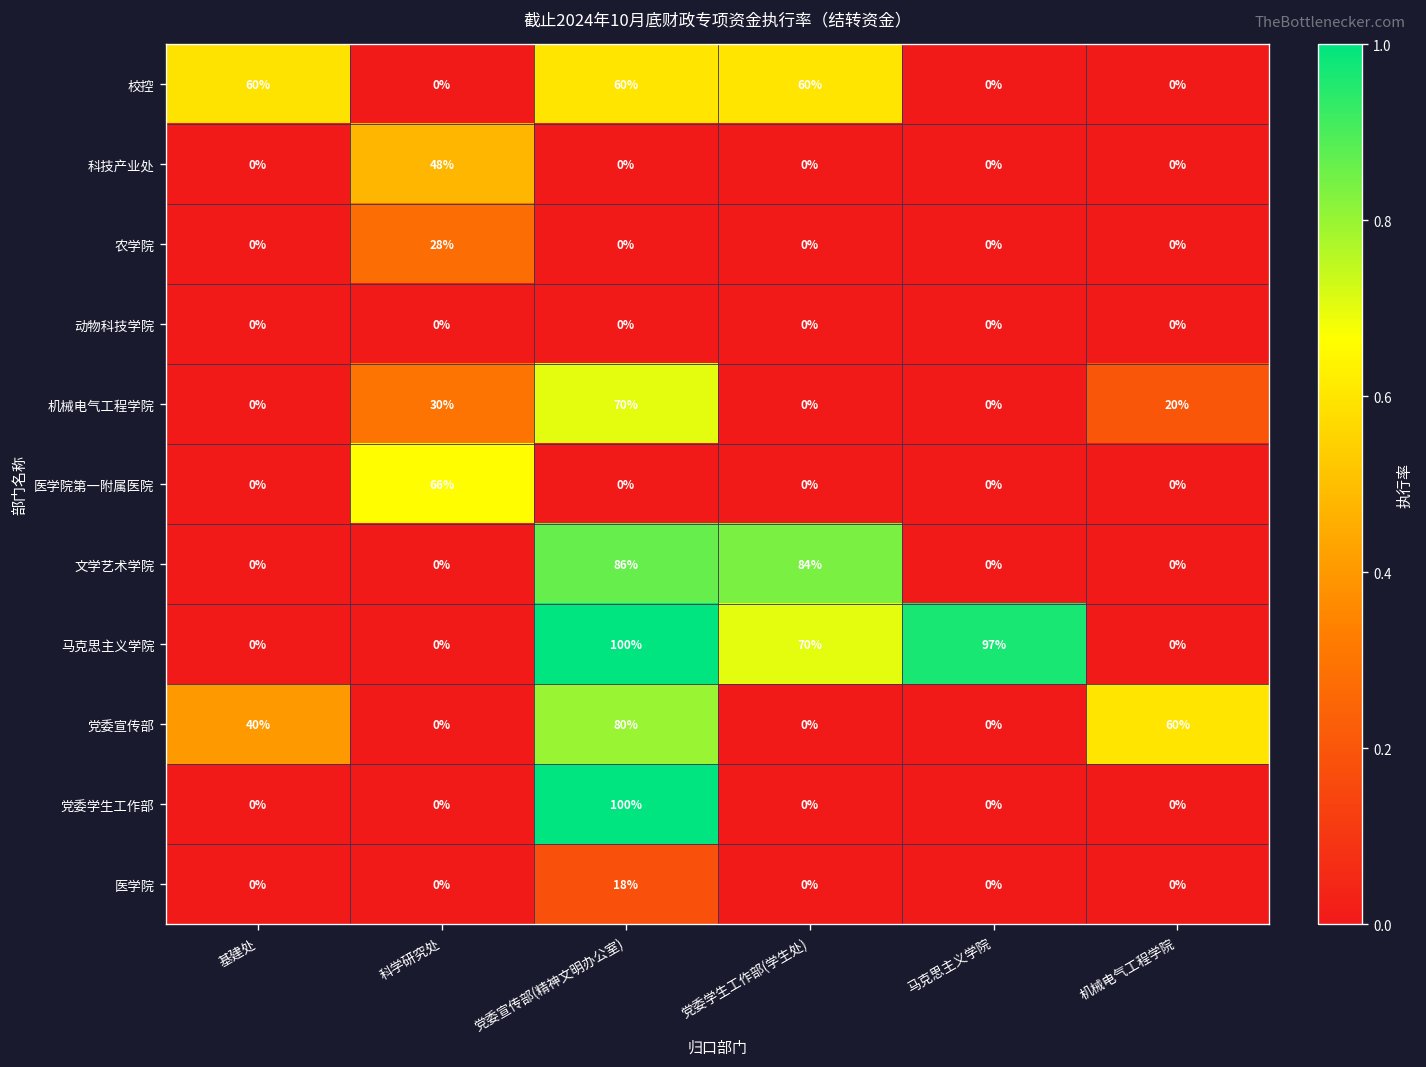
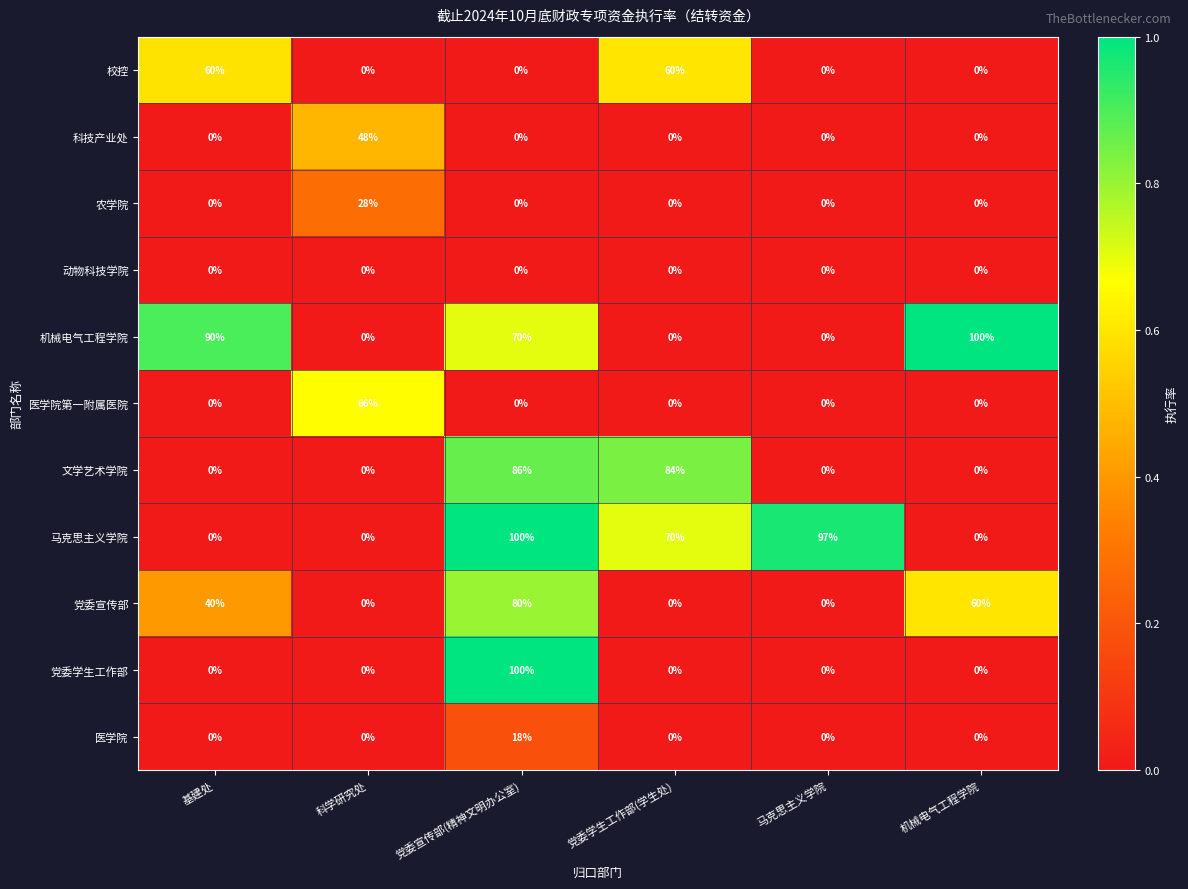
  {
    "校控": {
      "基建处": "60%",
      "科学研究处": "0%",
-     "党委宣传部(精神文明办公室)": "60%",
+     "党委宣传部(精神文明办公室)": "0%",
      "党委学生工作部(学生处)": "60%",
      "马克思主义学院": "0%",
      "机械电气工程学院": "0%"
    },
    "科技产业处": {
      "基建处": "0%",
      "科学研究处": "48%",
      "党委宣传部(精神文明办公室)": "0%",
      "党委学生工作部(学生处)": "0%",
      "马克思主义学院": "0%",
      "机械电气工程学院": "0%"
    },
    "农学院": {
      "基建处": "0%",
      "科学研究处": "28%",
      "党委宣传部(精神文明办公室)": "0%",
      "党委学生工作部(学生处)": "0%",
      "马克思主义学院": "0%",
      "机械电气工程学院": "0%"
    },
    "动物科技学院": {
      "基建处": "0%",
      "科学研究处": "0%",
      "党委宣传部(精神文明办公室)": "0%",
      "党委学生工作部(学生处)": "0%",
      "马克思主义学院": "0%",
      "机械电气工程学院": "0%"
    },
    "机械电气工程学院": {
-     "基建处": "0%",
-     "科学研究处": "30%",
+     "基建处": "90%",
+     "科学研究处": "0%",
      "党委宣传部(精神文明办公室)": "70%",
      "党委学生工作部(学生处)": "0%",
      "马克思主义学院": "0%",
-     "机械电气工程学院": "20%"
+     "机械电气工程学院": "100%"
    },
    "医学院第一附属医院": {
      "基建处": "0%",
      "科学研究处": "66%",
      "党委宣传部(精神文明办公室)": "0%",
      "党委学生工作部(学生处)": "0%",
      "马克思主义学院": "0%",
      "机械电气工程学院": "0%"
    },
    "文学艺术学院": {
      "基建处": "0%",
      "科学研究处": "0%",
      "党委宣传部(精神文明办公室)": "86%",
      "党委学生工作部(学生处)": "84%",
      "马克思主义学院": "0%",
      "机械电气工程学院": "0%"
    },
    "马克思主义学院": {
      "基建处": "0%",
      "科学研究处": "0%",
      "党委宣传部(精神文明办公室)": "100%",
      "党委学生工作部(学生处)": "70%",
      "马克思主义学院": "97%",
      "机械电气工程学院": "0%"
    },
    "党委宣传部": {
      "基建处": "40%",
      "科学研究处": "0%",
      "党委宣传部(精神文明办公室)": "80%",
      "党委学生工作部(学生处)": "0%",
      "马克思主义学院": "0%",
      "机械电气工程学院": "60%"
    },
    "党委学生工作部": {
      "基建处": "0%",
      "科学研究处": "0%",
      "党委宣传部(精神文明办公室)": "100%",
      "党委学生工作部(学生处)": "0%",
      "马克思主义学院": "0%",
      "机械电气工程学院": "0%"
    },
    "医学院": {
      "基建处": "0%",
      "科学研究处": "0%",
      "党委宣传部(精神文明办公室)": "18%",
      "党委学生工作部(学生处)": "0%",
      "马克思主义学院": "0%",
      "机械电气工程学院": "0%"
    }
  }
